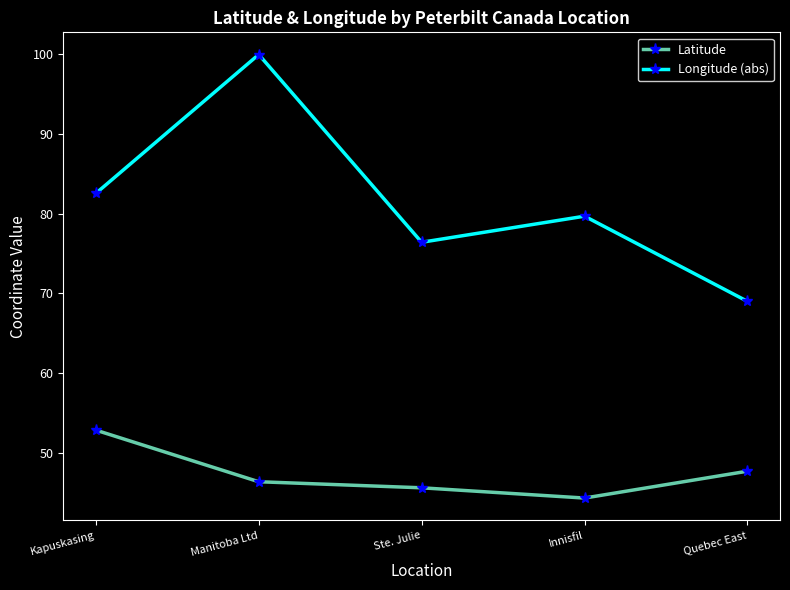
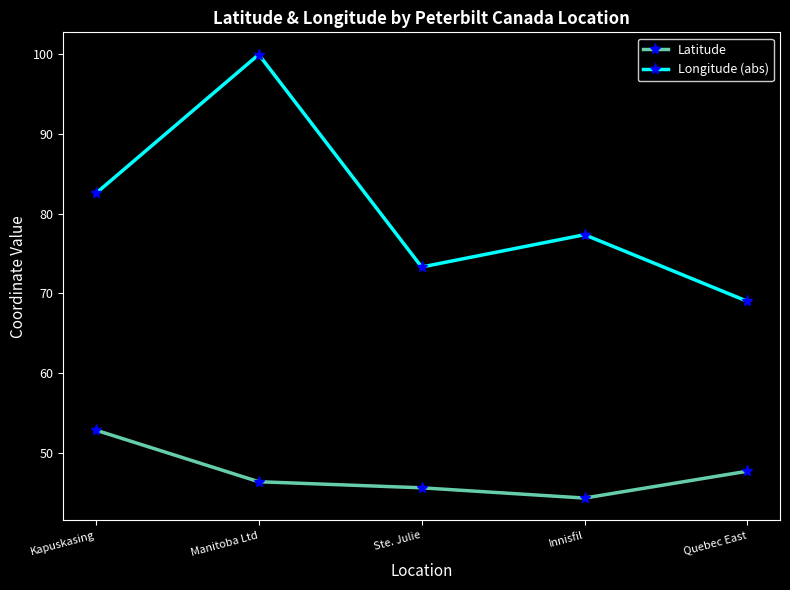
  {
    "Latitude": {
      "Kapuskasing": 53,
      "Manitoba Ltd": 46,
      "Ste. Julie": 46,
      "Innisfil": 44,
      "Quebec East": 48
    },
    "Longitude (abs)": {
      "Kapuskasing": 83,
      "Manitoba Ltd": 100,
-     "Ste. Julie": 76,
-     "Innisfil": 80,
+     "Ste. Julie": 73,
+     "Innisfil": 77,
      "Quebec East": 69
    }
  }
